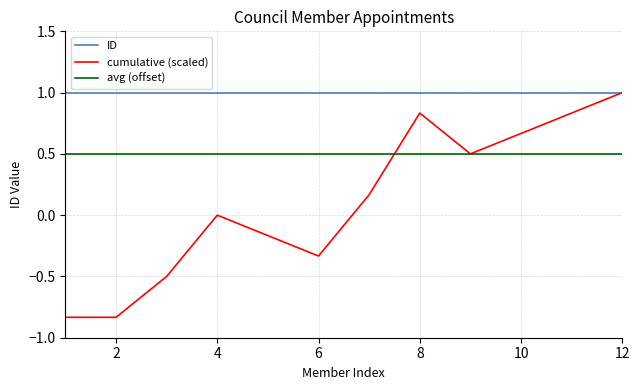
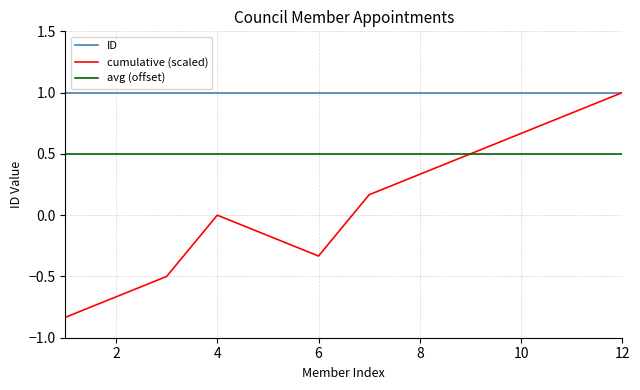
  {
    "ID": {
      "2": 1.00,
      "4": 1.00,
      "6": 1.00,
      "8": 1.00,
      "10": 1.00
    },
    "cumulative (scaled)": {
-     "2": -0.83,
+     "2": -0.67,
      "4": 0.00,
      "6": -0.33,
-     "8": 0.83,
+     "8": 0.33,
      "10": 0.67
    },
    "avg (offset)": {
      "2": 0.50,
      "4": 0.50,
      "6": 0.50,
      "8": 0.50,
      "10": 0.50,
      "12": 0.50
    }
  }
